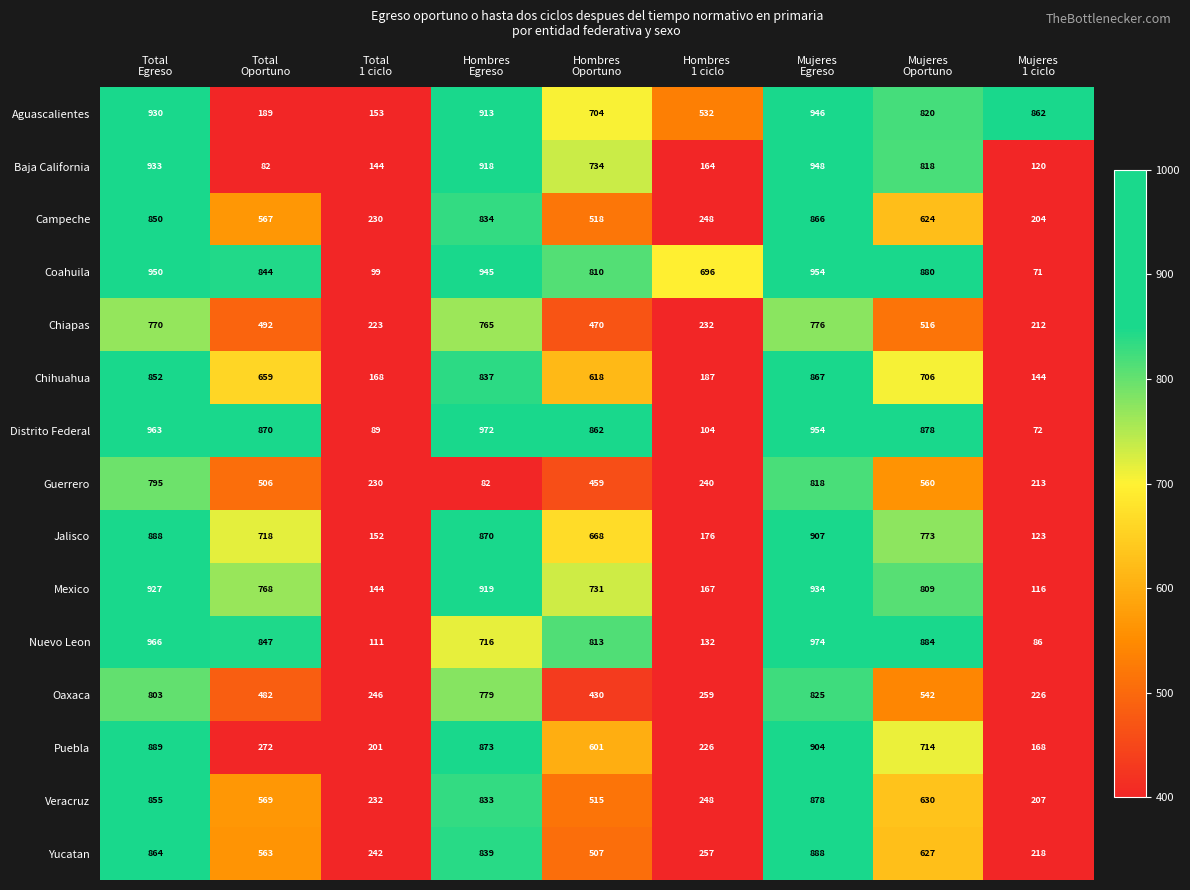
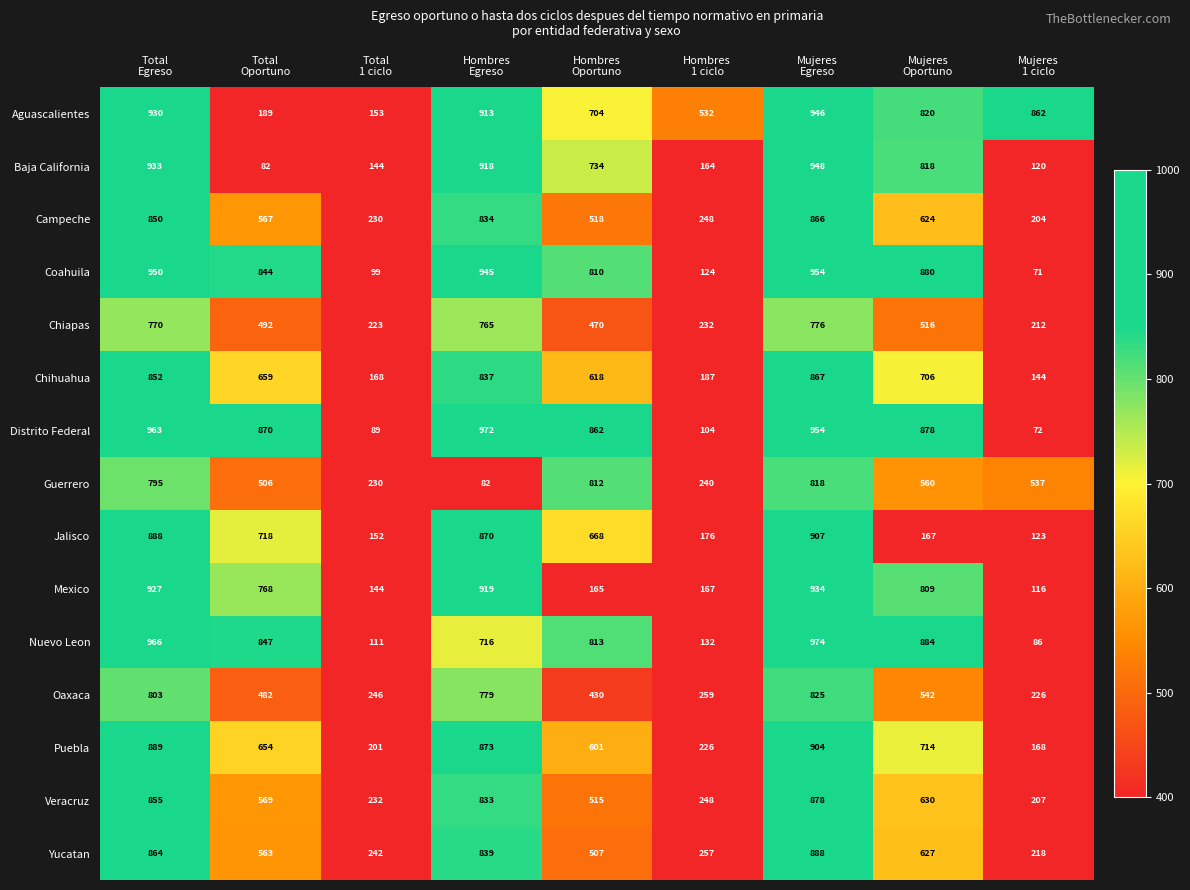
  {
    "Aguascalientes": {
      "Total Egreso": 930,
      "Total Oportuno": 189,
      "Total 1 ciclo": 153,
      "Hombres Egreso": 913,
      "Hombres Oportuno": 704,
      "Hombres 1 ciclo": 532,
      "Mujeres Egreso": 946,
      "Mujeres Oportuno": 820,
      "Mujeres 1 ciclo": 862
    },
    "Baja California": {
      "Total Egreso": 933,
      "Total Oportuno": 82,
      "Total 1 ciclo": 144,
      "Hombres Egreso": 918,
      "Hombres Oportuno": 734,
      "Hombres 1 ciclo": 164,
      "Mujeres Egreso": 948,
      "Mujeres Oportuno": 818,
      "Mujeres 1 ciclo": 120
    },
    "Campeche": {
      "Total Egreso": 850,
      "Total Oportuno": 567,
      "Total 1 ciclo": 230,
      "Hombres Egreso": 834,
      "Hombres Oportuno": 518,
      "Hombres 1 ciclo": 248,
      "Mujeres Egreso": 866,
      "Mujeres Oportuno": 624,
      "Mujeres 1 ciclo": 204
    },
    "Coahuila": {
      "Total Egreso": 950,
      "Total Oportuno": 844,
      "Total 1 ciclo": 99,
      "Hombres Egreso": 945,
      "Hombres Oportuno": 810,
-     "Hombres 1 ciclo": 696,
+     "Hombres 1 ciclo": 124,
      "Mujeres Egreso": 954,
      "Mujeres Oportuno": 880,
      "Mujeres 1 ciclo": 71
    },
    "Chiapas": {
      "Total Egreso": 770,
      "Total Oportuno": 492,
      "Total 1 ciclo": 223,
      "Hombres Egreso": 765,
      "Hombres Oportuno": 470,
      "Hombres 1 ciclo": 232,
      "Mujeres Egreso": 776,
      "Mujeres Oportuno": 516,
      "Mujeres 1 ciclo": 212
    },
    "Chihuahua": {
      "Total Egreso": 852,
      "Total Oportuno": 659,
      "Total 1 ciclo": 168,
      "Hombres Egreso": 837,
      "Hombres Oportuno": 618,
      "Hombres 1 ciclo": 187,
      "Mujeres Egreso": 867,
      "Mujeres Oportuno": 706,
      "Mujeres 1 ciclo": 144
    },
    "Distrito Federal": {
      "Total Egreso": 963,
      "Total Oportuno": 870,
      "Total 1 ciclo": 89,
      "Hombres Egreso": 972,
      "Hombres Oportuno": 862,
      "Hombres 1 ciclo": 104,
      "Mujeres Egreso": 954,
      "Mujeres Oportuno": 878,
      "Mujeres 1 ciclo": 72
    },
    "Guerrero": {
      "Total Egreso": 795,
      "Total Oportuno": 506,
      "Total 1 ciclo": 230,
      "Hombres Egreso": 82,
-     "Hombres Oportuno": 459,
+     "Hombres Oportuno": 812,
      "Hombres 1 ciclo": 240,
      "Mujeres Egreso": 818,
      "Mujeres Oportuno": 560,
-     "Mujeres 1 ciclo": 213
+     "Mujeres 1 ciclo": 537
    },
    "Jalisco": {
      "Total Egreso": 888,
      "Total Oportuno": 718,
      "Total 1 ciclo": 152,
      "Hombres Egreso": 870,
      "Hombres Oportuno": 668,
      "Hombres 1 ciclo": 176,
      "Mujeres Egreso": 907,
-     "Mujeres Oportuno": 773,
+     "Mujeres Oportuno": 167,
      "Mujeres 1 ciclo": 123
    },
    "Mexico": {
      "Total Egreso": 927,
      "Total Oportuno": 768,
      "Total 1 ciclo": 144,
      "Hombres Egreso": 919,
-     "Hombres Oportuno": 731,
+     "Hombres Oportuno": 165,
      "Hombres 1 ciclo": 167,
      "Mujeres Egreso": 934,
      "Mujeres Oportuno": 809,
      "Mujeres 1 ciclo": 116
    },
    "Nuevo Leon": {
      "Total Egreso": 966,
      "Total Oportuno": 847,
      "Total 1 ciclo": 111,
      "Hombres Egreso": 716,
      "Hombres Oportuno": 813,
      "Hombres 1 ciclo": 132,
      "Mujeres Egreso": 974,
      "Mujeres Oportuno": 884,
      "Mujeres 1 ciclo": 86
    },
    "Oaxaca": {
      "Total Egreso": 803,
      "Total Oportuno": 482,
      "Total 1 ciclo": 246,
      "Hombres Egreso": 779,
      "Hombres Oportuno": 430,
      "Hombres 1 ciclo": 259,
      "Mujeres Egreso": 825,
      "Mujeres Oportuno": 542,
      "Mujeres 1 ciclo": 226
    },
    "Puebla": {
      "Total Egreso": 889,
-     "Total Oportuno": 272,
+     "Total Oportuno": 654,
      "Total 1 ciclo": 201,
      "Hombres Egreso": 873,
      "Hombres Oportuno": 601,
      "Hombres 1 ciclo": 226,
      "Mujeres Egreso": 904,
      "Mujeres Oportuno": 714,
      "Mujeres 1 ciclo": 168
    },
    "Veracruz": {
      "Total Egreso": 855,
      "Total Oportuno": 569,
      "Total 1 ciclo": 232,
      "Hombres Egreso": 833,
      "Hombres Oportuno": 515,
      "Hombres 1 ciclo": 248,
      "Mujeres Egreso": 878,
      "Mujeres Oportuno": 630,
      "Mujeres 1 ciclo": 207
    },
    "Yucatan": {
      "Total Egreso": 864,
      "Total Oportuno": 563,
      "Total 1 ciclo": 242,
      "Hombres Egreso": 839,
      "Hombres Oportuno": 507,
      "Hombres 1 ciclo": 257,
      "Mujeres Egreso": 888,
      "Mujeres Oportuno": 627,
      "Mujeres 1 ciclo": 218
    }
  }
